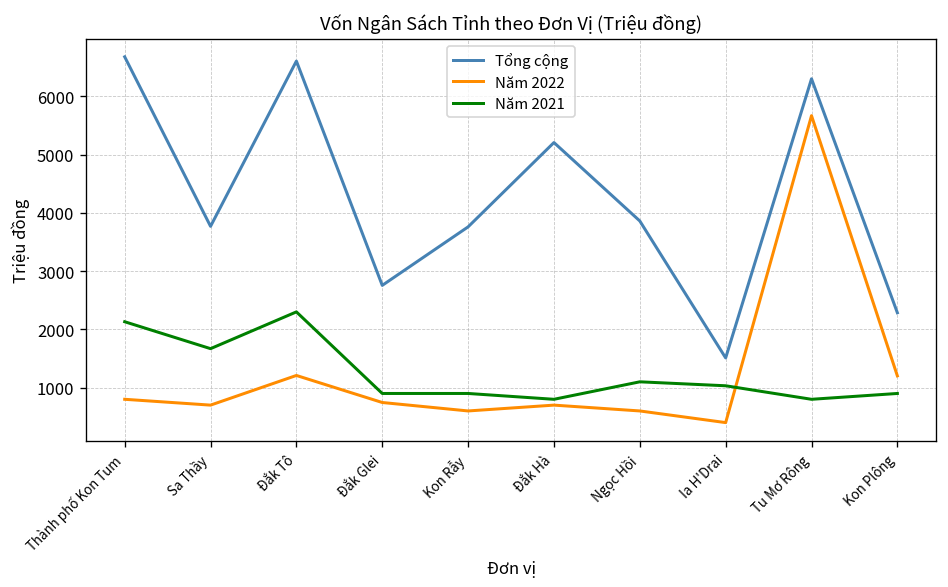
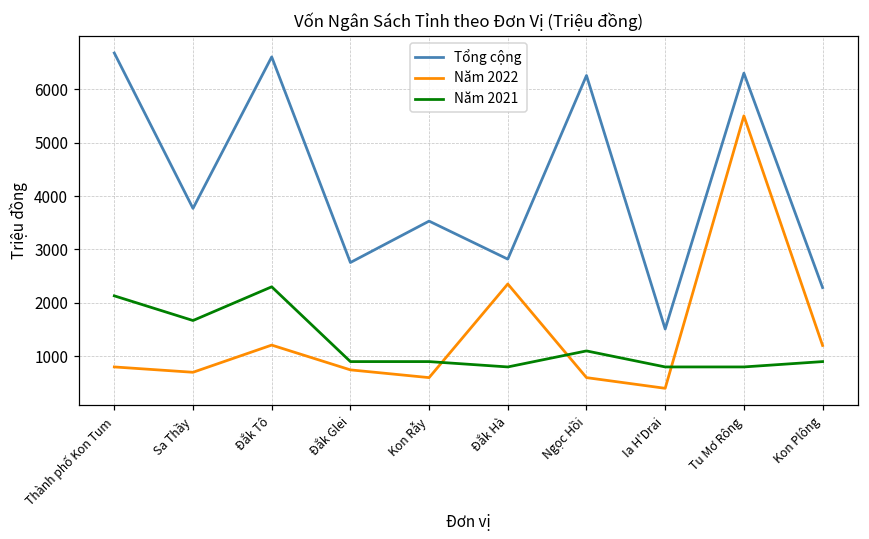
  {
    "Tổng cộng": {
      "Thành phố Kon Tum": 6700,
      "Sa Thầy": 3800,
      "Đắk Tô": 6600,
      "Đắk Glei": 2800,
-     "Kon Rẫy": 3800,
-     "Đắk Hà": 5200,
-     "Ngọc Hồi": 3900,
+     "Kon Rẫy": 3500,
+     "Đắk Hà": 2800,
+     "Ngọc Hồi": 6300,
      "Ia H'Drai": 1500,
      "Tu Mơ Rông": 6300,
      "Kon Plông": 2300
    },
    "Năm 2022": {
      "Thành phố Kon Tum": 800,
      "Sa Thầy": 700,
      "Đắk Tô": 1200,
      "Đắk Glei": 700,
      "Kon Rẫy": 600,
-     "Đắk Hà": 700,
+     "Đắk Hà": 2400,
      "Ngọc Hồi": 600,
      "Ia H'Drai": 400,
-     "Tu Mơ Rông": 5700,
+     "Tu Mơ Rông": 5500,
      "Kon Plông": 1200
    },
    "Năm 2021": {
      "Thành phố Kon Tum": 2100,
      "Sa Thầy": 1700,
      "Đắk Tô": 2300,
      "Đắk Glei": 900,
      "Kon Rẫy": 900,
      "Đắk Hà": 800,
      "Ngọc Hồi": 1100,
-     "Ia H'Drai": 1000,
+     "Ia H'Drai": 800,
      "Tu Mơ Rông": 800,
      "Kon Plông": 900
    }
  }
